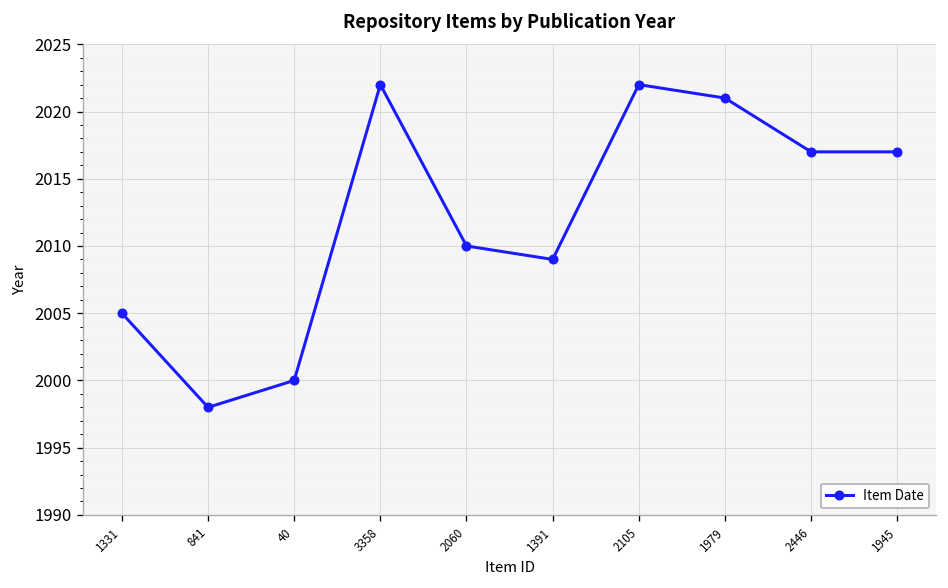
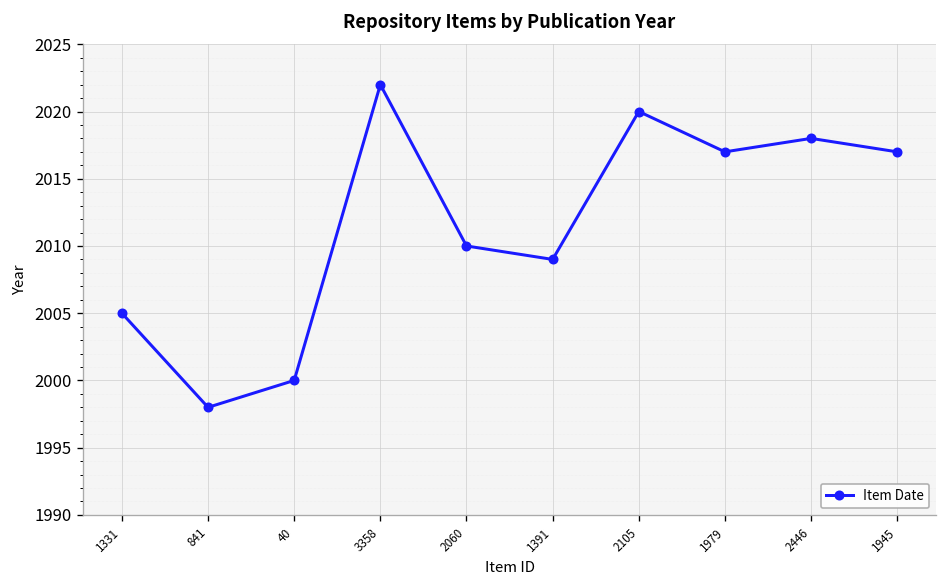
  {
    "1331": 2005,
    "841": 1998,
    "40": 2000,
    "3358": 2022,
    "2060": 2010,
    "1391": 2009,
-   "2105": 2022,
-   "1979": 2021,
-   "2446": 2017,
+   "2105": 2020,
+   "1979": 2017,
+   "2446": 2018,
    "1945": 2017
  }
